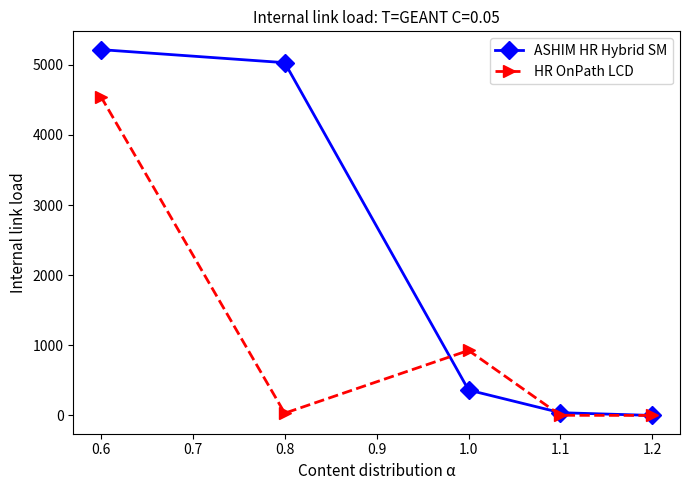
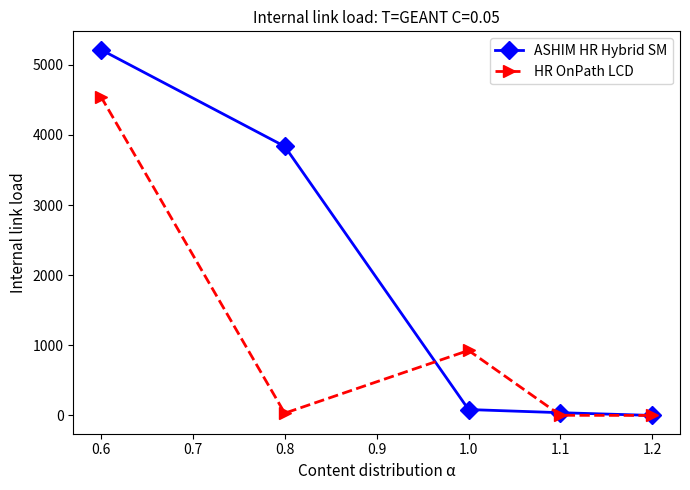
  {
    "ASHIM HR Hybrid SM": {
      "0.6": 5200,
-     "0.8": 5000,
-     "1.0": 400,
+     "0.8": 3800,
+     "1.0": 100,
      "1.1": 0
    },
    "HR OnPath LCD": {
      "0.6": 4500,
      "0.8": 0,
      "1.0": 900,
      "1.1": 0
    }
  }
